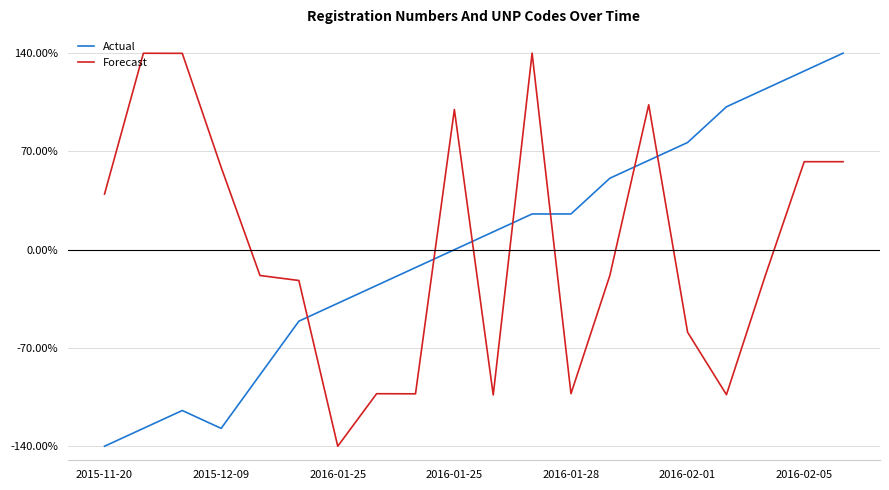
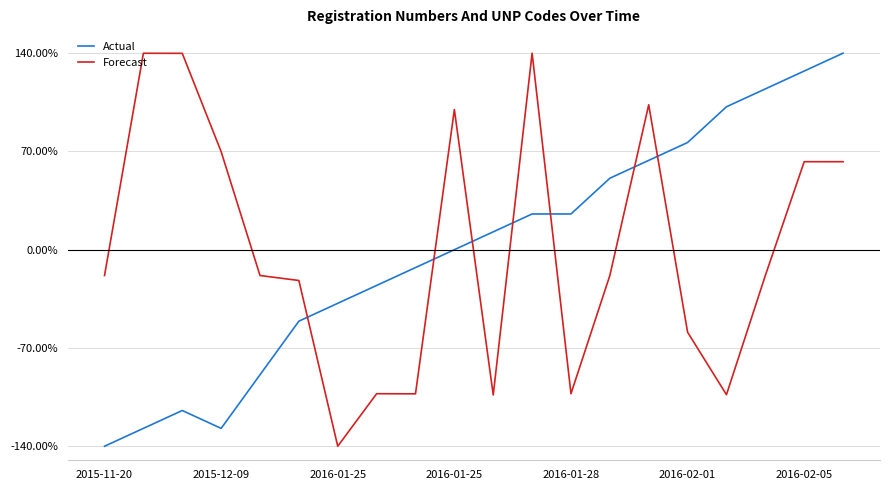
  {
    "Actual": {
      "2015-11-20": "-140%",
      "2015-12-09": "-127%",
      "2016-01-28": "25%"
    },
    "Forecast": {
-     "2015-11-20": "40%",
-     "2015-12-09": "59%",
+     "2015-11-20": "-18%",
+     "2015-12-09": "70%",
      "2016-01-28": "-103%"
    }
  }
